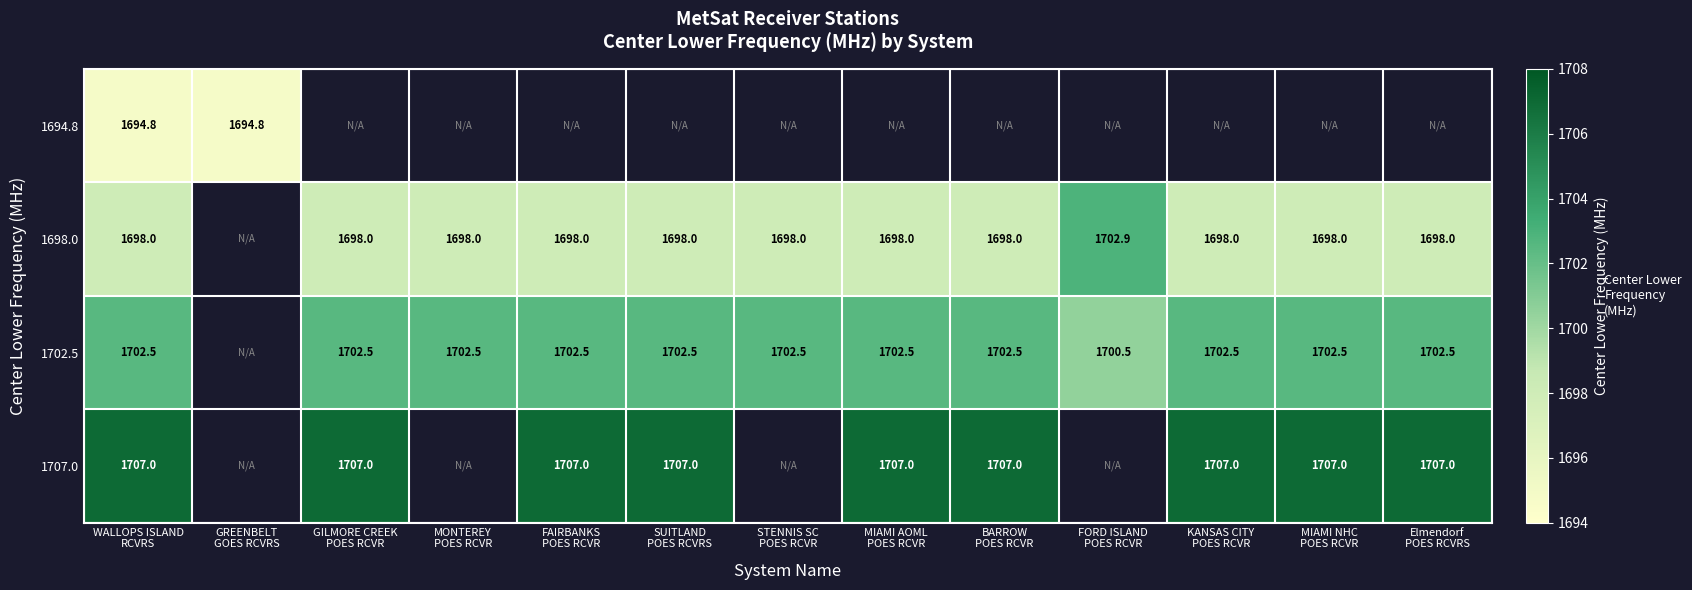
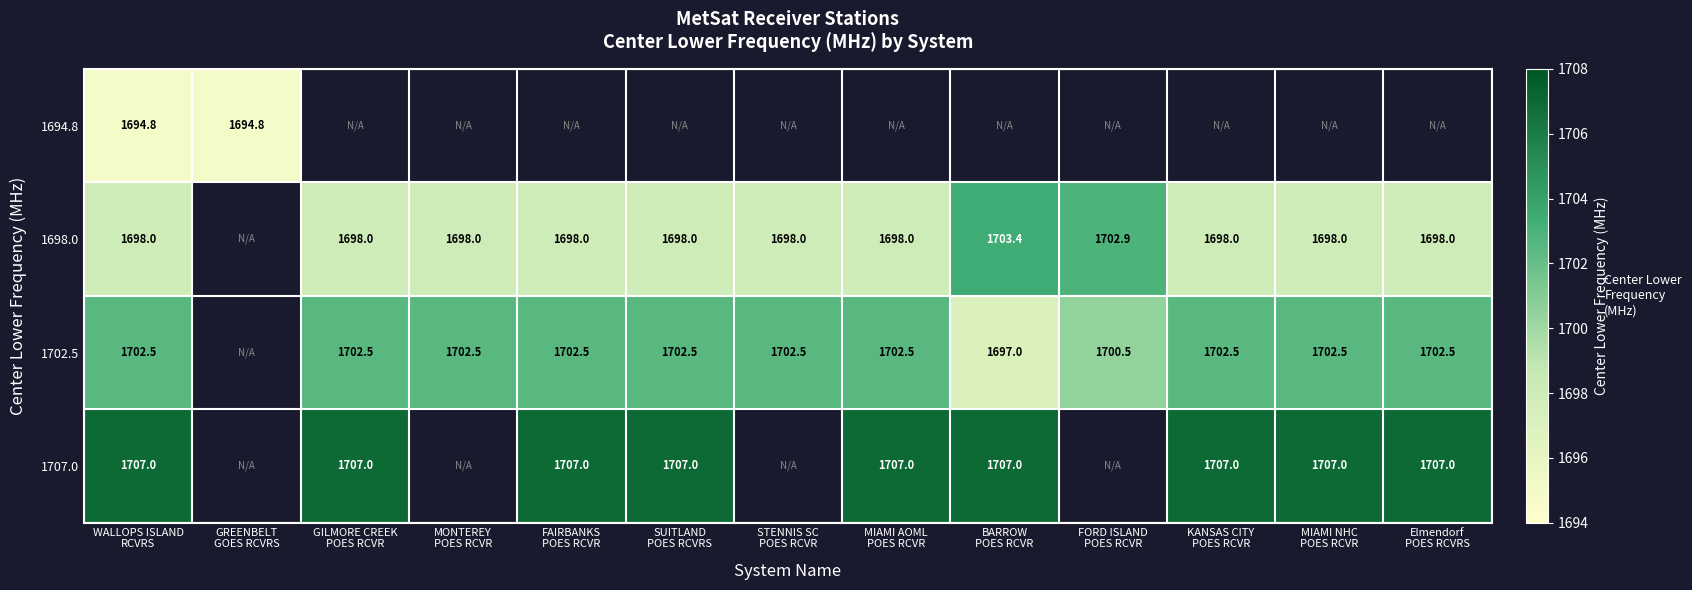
  {
    "1694.8": {
      "WALLOPS ISLAND RCVRS": 1694.8,
      "GREENBELT GOES RCVRS": 1694.8
    },
    "1698.0": {
      "WALLOPS ISLAND RCVRS": 1698.0,
      "GILMORE CREEK POES RCVR": 1698.0,
      "MONTEREY POES RCVR": 1698.0,
      "FAIRBANKS POES RCVR": 1698.0,
      "SUITLAND POES RCVRS": 1698.0,
      "STENNIS SC POES RCVR": 1698.0,
      "MIAMI AOML POES RCVR": 1698.0,
-     "BARROW POES RCVR": 1698.0,
+     "BARROW POES RCVR": 1703.4,
      "FORD ISLAND POES RCVR": 1702.9,
      "KANSAS CITY POES RCVR": 1698.0,
      "MIAMI NHC POES RCVR": 1698.0,
      "Elmendorf POES RCVRS": 1698.0
    },
    "1702.5": {
      "WALLOPS ISLAND RCVRS": 1702.5,
      "GILMORE CREEK POES RCVR": 1702.5,
      "MONTEREY POES RCVR": 1702.5,
      "FAIRBANKS POES RCVR": 1702.5,
      "SUITLAND POES RCVRS": 1702.5,
      "STENNIS SC POES RCVR": 1702.5,
      "MIAMI AOML POES RCVR": 1702.5,
-     "BARROW POES RCVR": 1702.5,
+     "BARROW POES RCVR": 1697.0,
      "FORD ISLAND POES RCVR": 1700.5,
      "KANSAS CITY POES RCVR": 1702.5,
      "MIAMI NHC POES RCVR": 1702.5,
      "Elmendorf POES RCVRS": 1702.5
    },
    "1707.0": {
      "WALLOPS ISLAND RCVRS": 1707.0,
      "GILMORE CREEK POES RCVR": 1707.0,
      "FAIRBANKS POES RCVR": 1707.0,
      "SUITLAND POES RCVRS": 1707.0,
      "MIAMI AOML POES RCVR": 1707.0,
      "BARROW POES RCVR": 1707.0,
      "KANSAS CITY POES RCVR": 1707.0,
      "MIAMI NHC POES RCVR": 1707.0,
      "Elmendorf POES RCVRS": 1707.0
    }
  }
